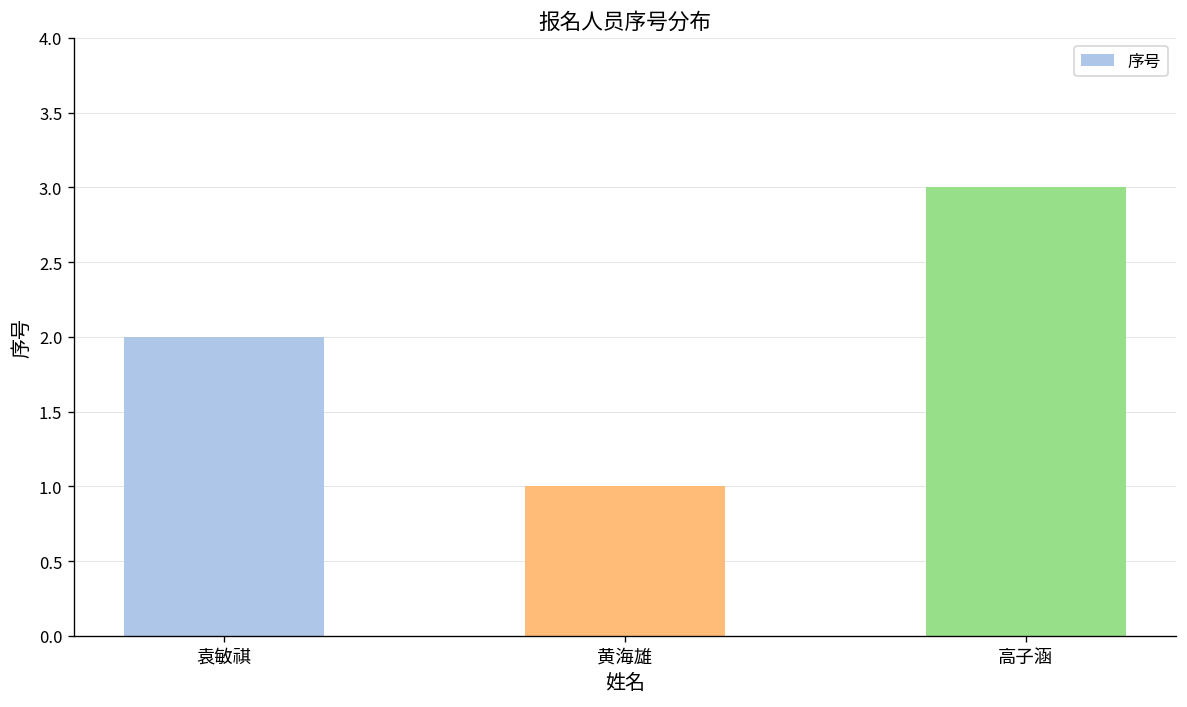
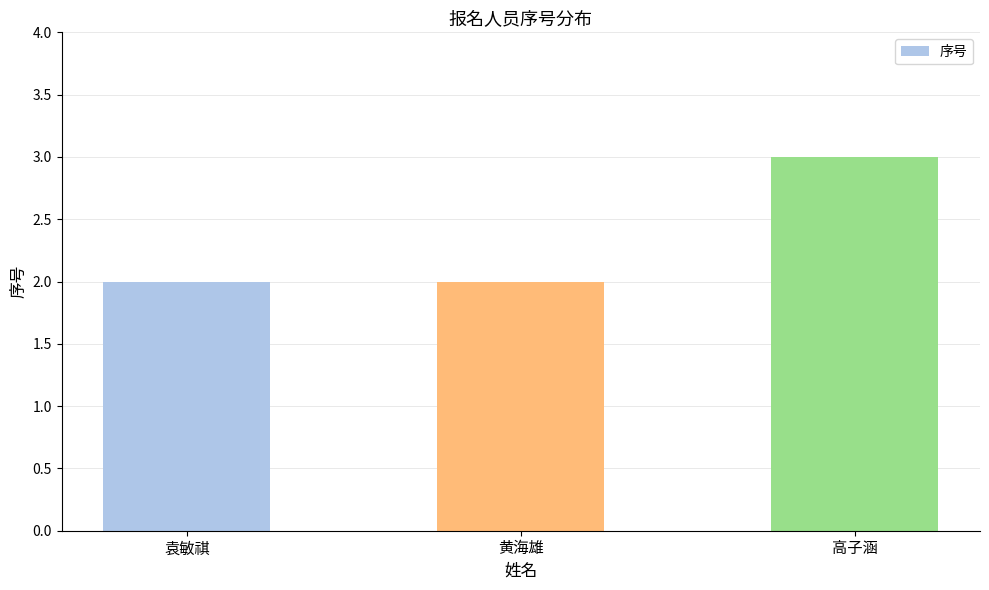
  {
    "袁敏祺": 2,
-   "黄海雄": 1,
+   "黄海雄": 2,
    "高子涵": 3
  }
